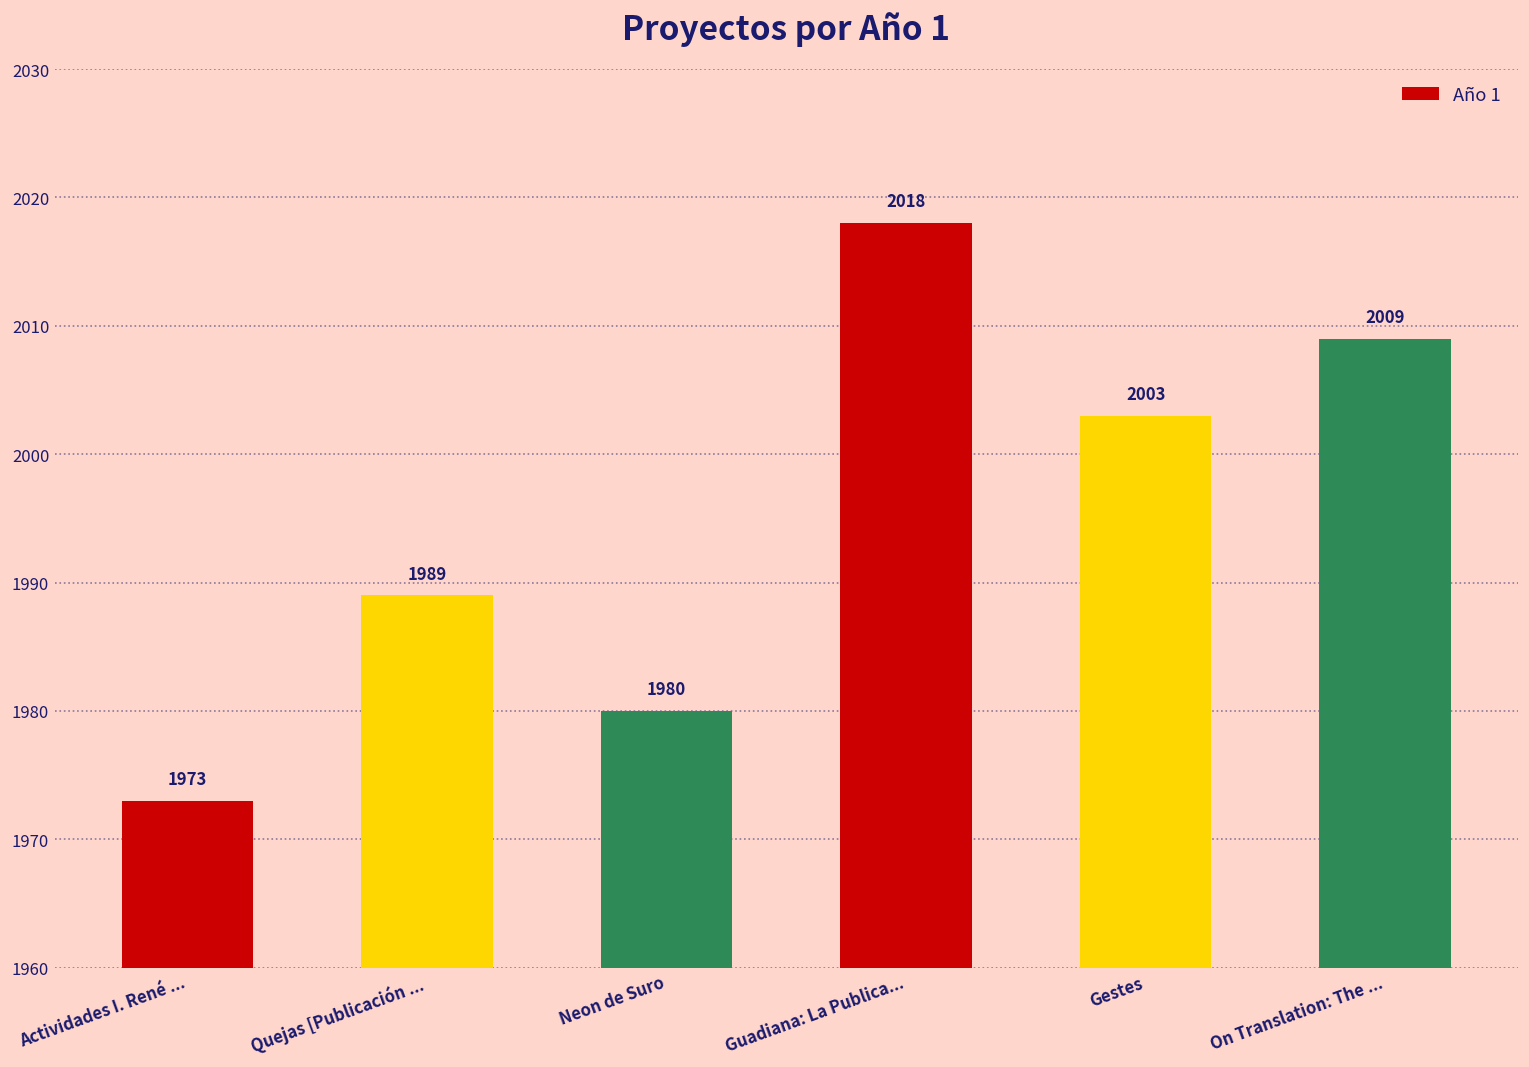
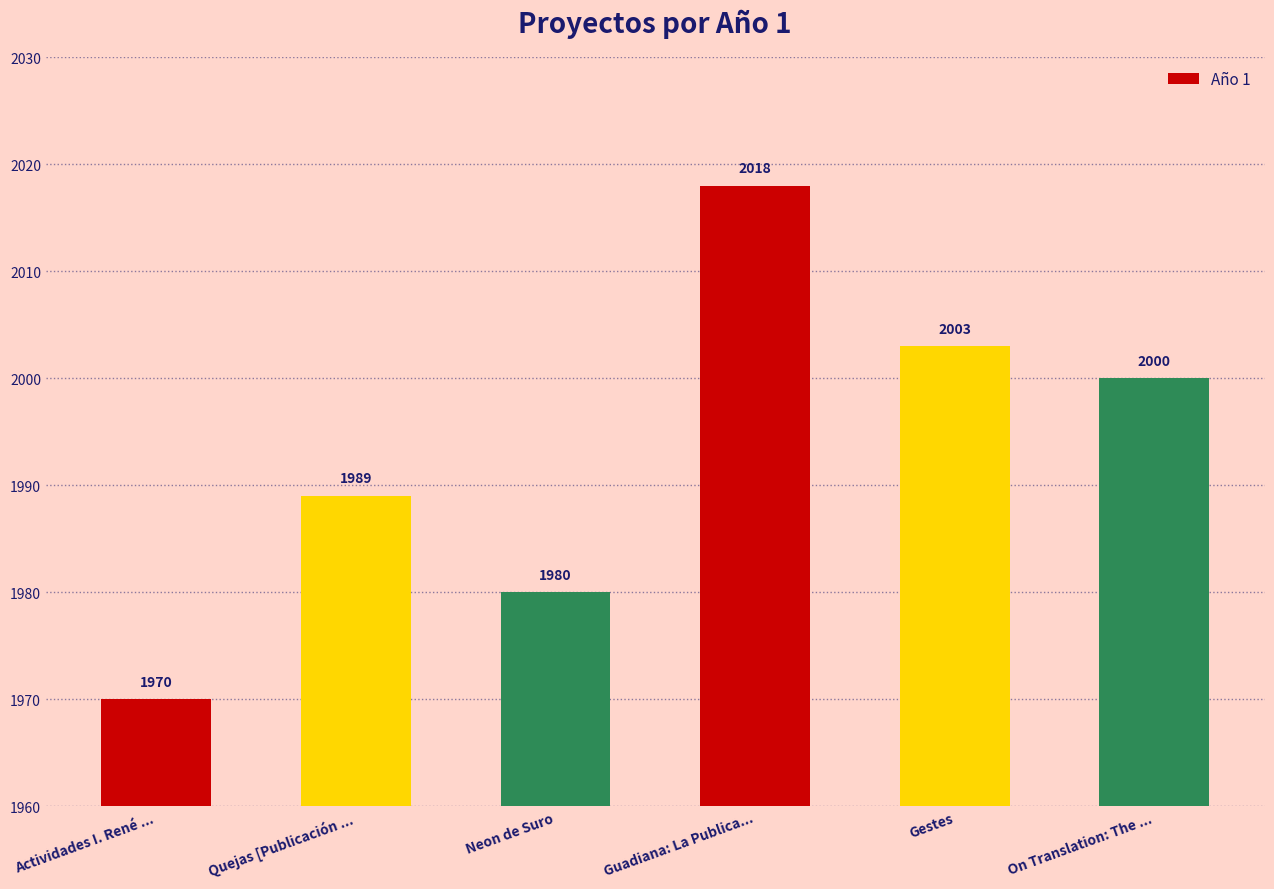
  {
-   "Actividades I. René ...": 1973,
+   "Actividades I. René ...": 1970,
    "Quejas [Publicación ...": 1989,
    "Neon de Suro": 1980,
    "Guadiana: La Publica...": 2018,
    "Gestes": 2003,
-   "On Translation: The ...": 2009
+   "On Translation: The ...": 2000
  }
